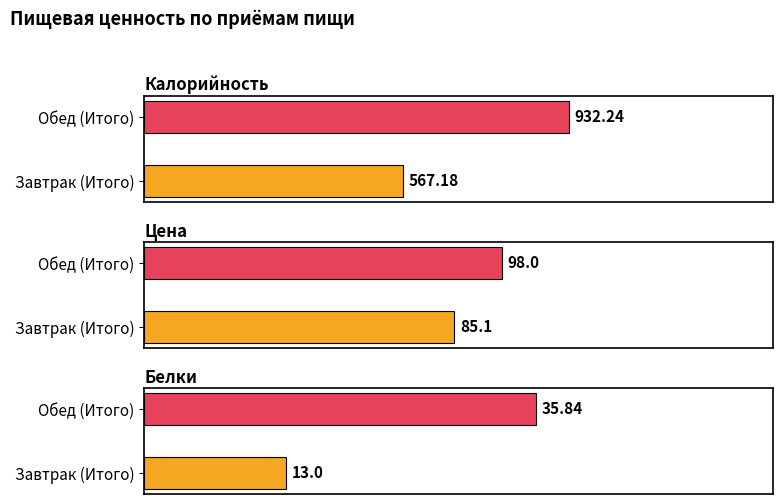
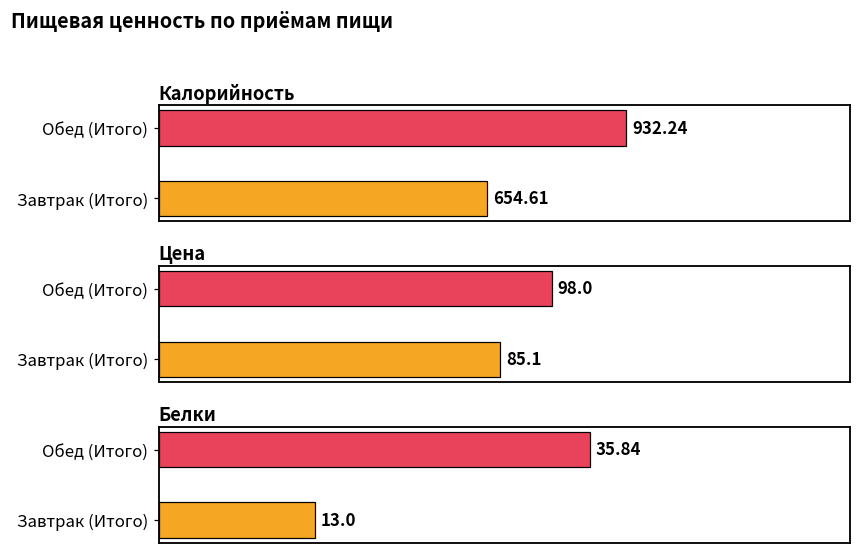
  {
    "Калорийность": {
      "Обед (Итого)": 932.24,
-     "Завтрак (Итого)": 567.18
+     "Завтрак (Итого)": 654.61
    },
    "Цена": {
      "Обед (Итого)": 98.0,
      "Завтрак (Итого)": 85.1
    },
    "Белки": {
      "Обед (Итого)": 35.84,
      "Завтрак (Итого)": 13.0
    }
  }
